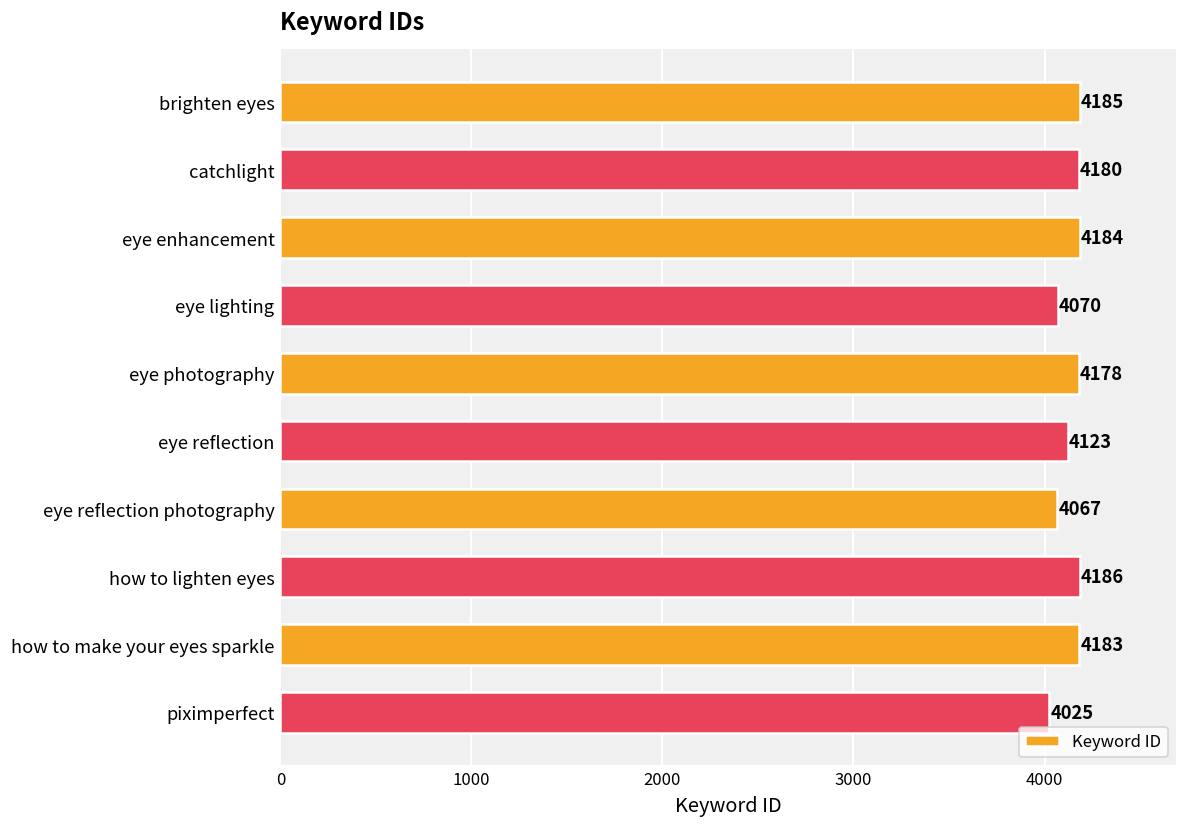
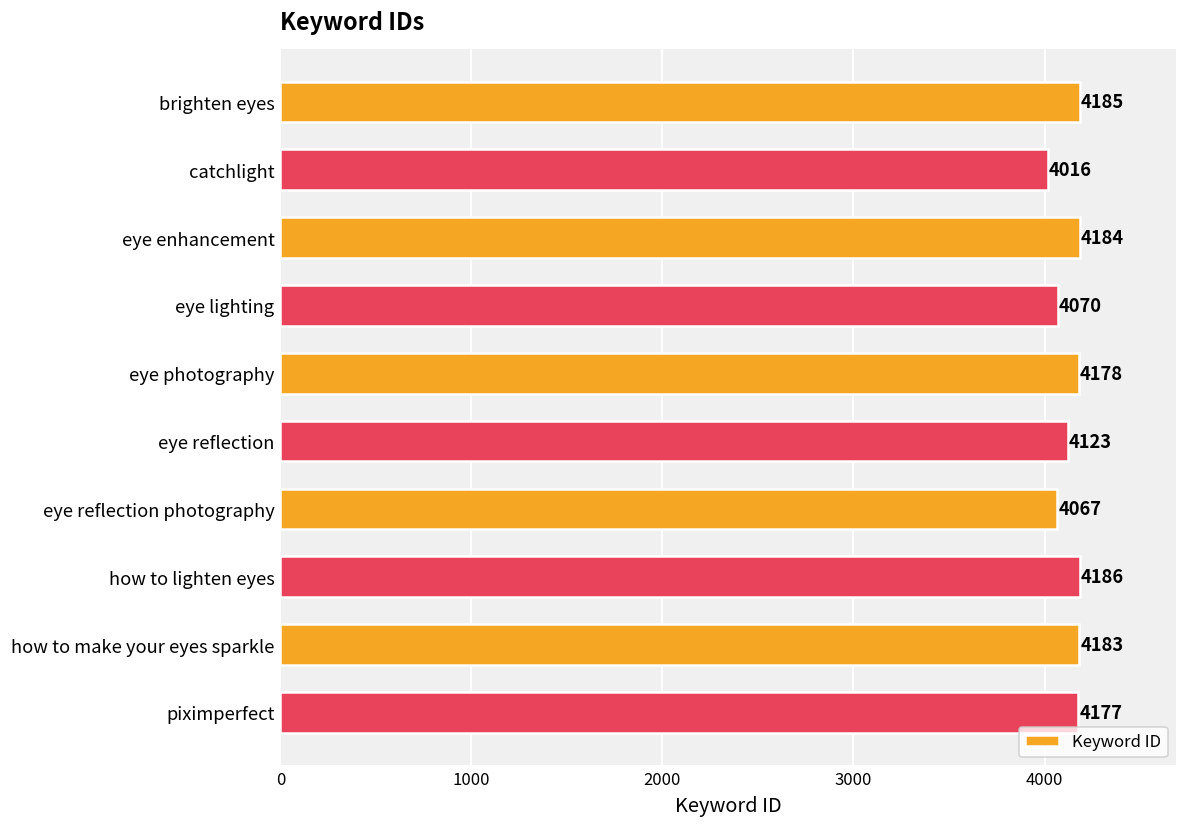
  {
    "brighten eyes": 4185,
-   "catchlight": 4180,
+   "catchlight": 4016,
    "eye enhancement": 4184,
    "eye lighting": 4070,
    "eye photography": 4178,
    "eye reflection": 4123,
    "eye reflection photography": 4067,
    "how to lighten eyes": 4186,
    "how to make your eyes sparkle": 4183,
-   "piximperfect": 4025
+   "piximperfect": 4177
  }
